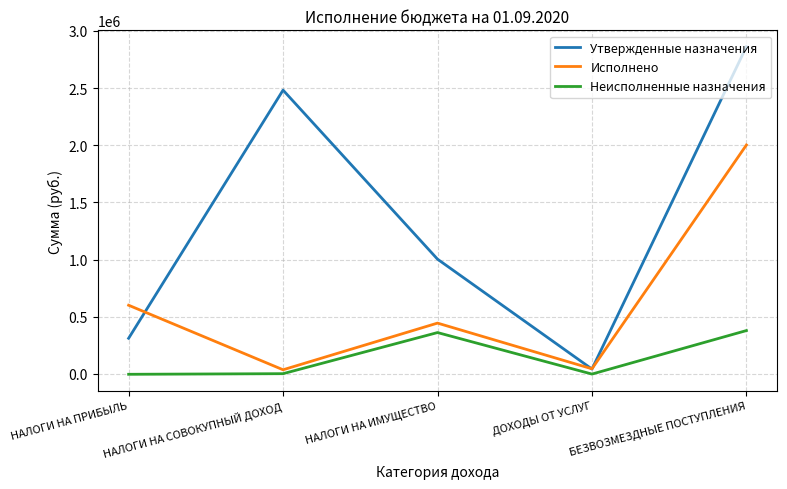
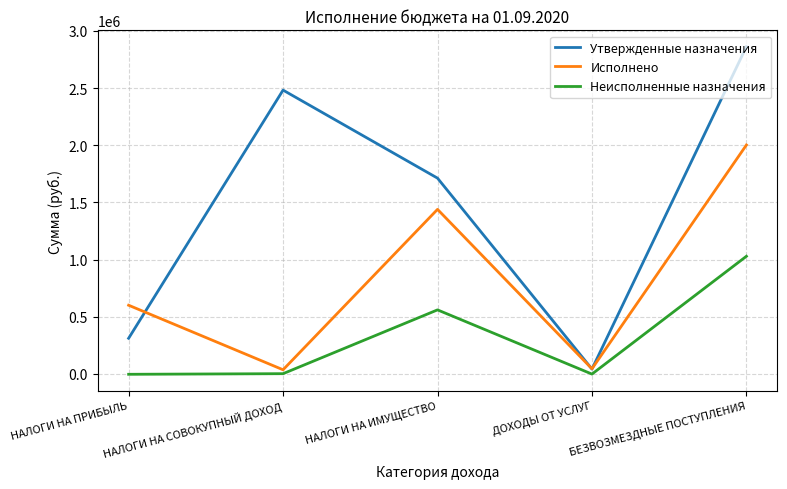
  {
    "Утвержденные назначения": {
      "НАЛОГИ НА ПРИБЫЛЬ": 310000,
      "НАЛОГИ НА СОВОКУПНЫЙ ДОХОД": 2480000,
-     "НАЛОГИ НА ИМУЩЕСТВО": 1000000
+     "НАЛОГИ НА ИМУЩЕСТВО": 1710000
    },
    "Исполнено": {
      "НАЛОГИ НА ПРИБЫЛЬ": 600000,
      "НАЛОГИ НА СОВОКУПНЫЙ ДОХОД": 40000,
-     "НАЛОГИ НА ИМУЩЕСТВО": 440000,
+     "НАЛОГИ НА ИМУЩЕСТВО": 1440000,
      "БЕЗВОЗМЕЗДНЫЕ ПОСТУПЛЕНИЯ": 2000000
    },
    "Неисполненные назначения": {
      "НАЛОГИ НА ПРИБЫЛЬ": 0,
      "НАЛОГИ НА СОВОКУПНЫЙ ДОХОД": 0,
-     "НАЛОГИ НА ИМУЩЕСТВО": 360000,
+     "НАЛОГИ НА ИМУЩЕСТВО": 560000,
      "ДОХОДЫ ОТ УСЛУГ": 0,
-     "БЕЗВОЗМЕЗДНЫЕ ПОСТУПЛЕНИЯ": 380000
+     "БЕЗВОЗМЕЗДНЫЕ ПОСТУПЛЕНИЯ": 1030000
    }
  }
